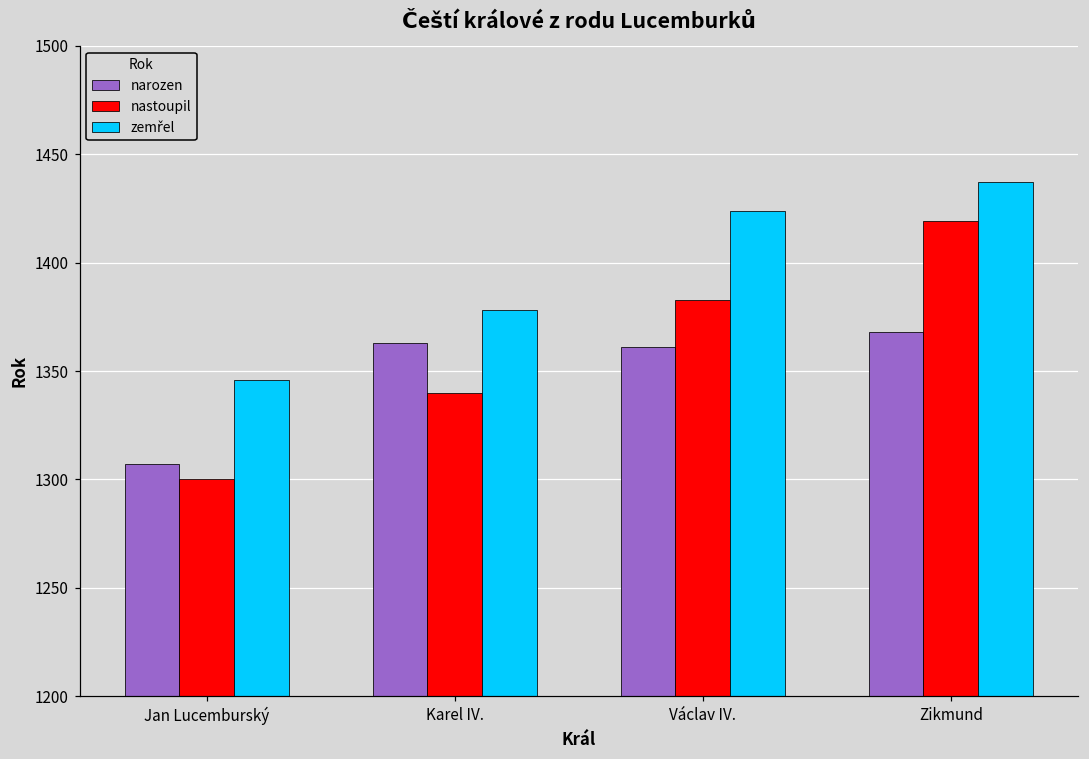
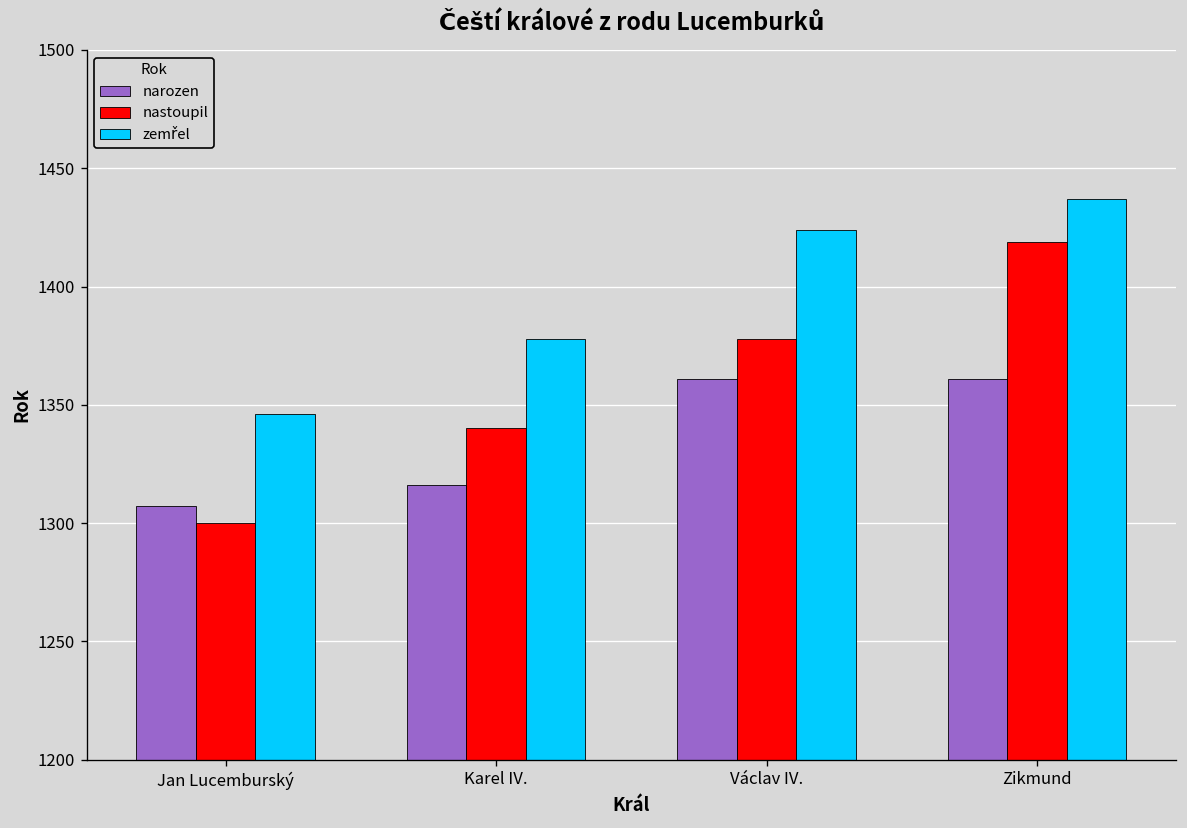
  {
    "narozen": {
      "Jan Lucemburský": 1307,
-     "Karel IV.": 1363,
+     "Karel IV.": 1316,
      "Václav IV.": 1361,
-     "Zikmund": 1368
+     "Zikmund": 1361
    },
    "nastoupil": {
      "Jan Lucemburský": 1300,
      "Karel IV.": 1340,
-     "Václav IV.": 1383,
+     "Václav IV.": 1378,
      "Zikmund": 1419
    },
    "zemřel": {
      "Jan Lucemburský": 1346,
      "Karel IV.": 1378,
      "Václav IV.": 1424,
      "Zikmund": 1437
    }
  }
